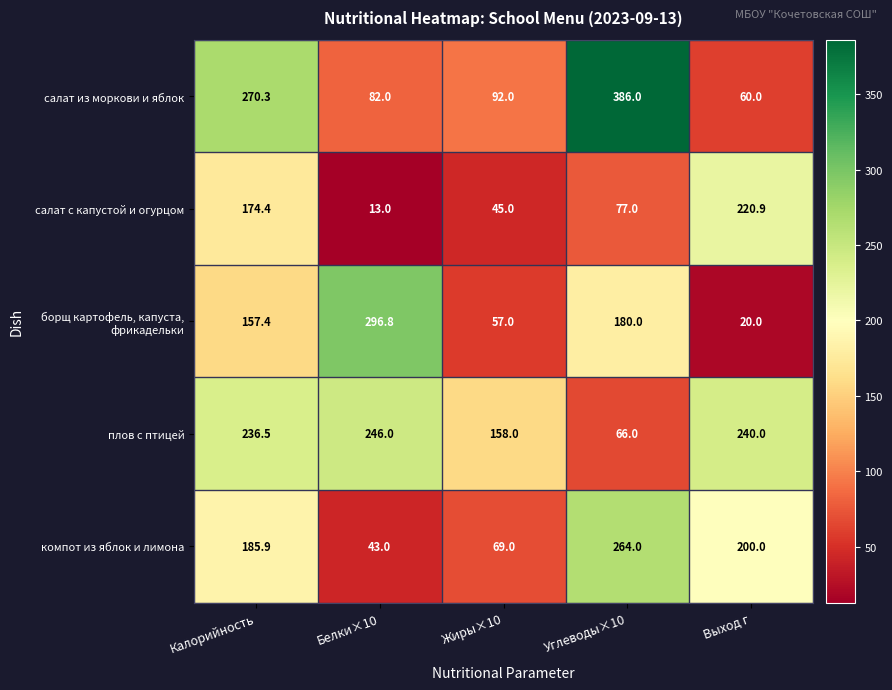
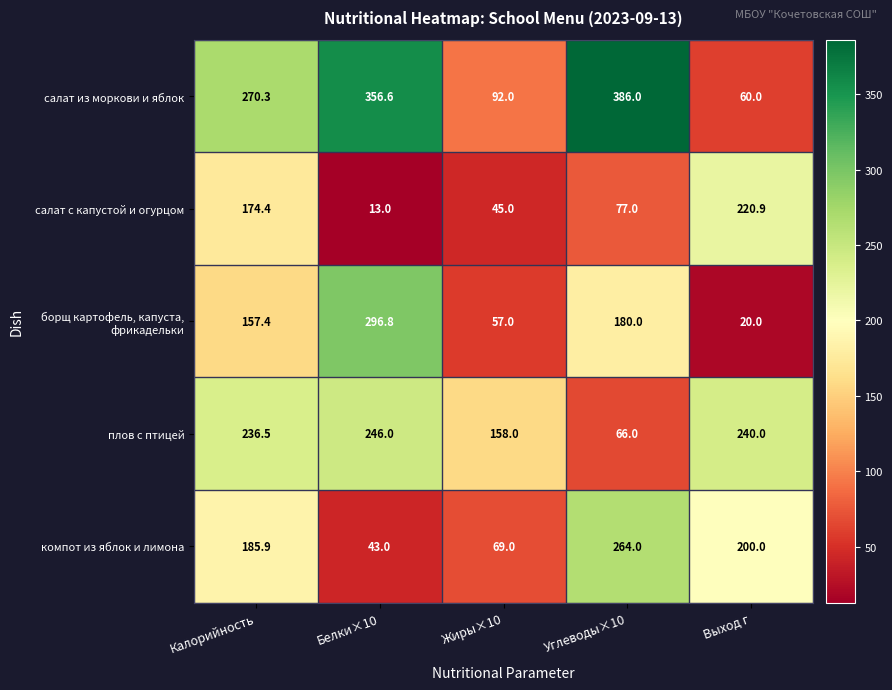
  {
    "салат из моркови и яблок": {
      "Калорийность": 270.3,
-     "Белки×10": 82.0,
+     "Белки×10": 356.6,
      "Жиры×10": 92.0,
      "Углеводы×10": 386.0,
      "Выход г": 60.0
    },
    "салат с капустой и огурцом": {
      "Калорийность": 174.4,
      "Белки×10": 13.0,
      "Жиры×10": 45.0,
      "Углеводы×10": 77.0,
      "Выход г": 220.9
    },
    "борщ картофель, капуста, фрикадельки": {
      "Калорийность": 157.4,
      "Белки×10": 296.8,
      "Жиры×10": 57.0,
      "Углеводы×10": 180.0,
      "Выход г": 20.0
    },
    "плов с птицей": {
      "Калорийность": 236.5,
      "Белки×10": 246.0,
      "Жиры×10": 158.0,
      "Углеводы×10": 66.0,
      "Выход г": 240.0
    },
    "компот из яблок и лимона": {
      "Калорийность": 185.9,
      "Белки×10": 43.0,
      "Жиры×10": 69.0,
      "Углеводы×10": 264.0,
      "Выход г": 200.0
    }
  }
